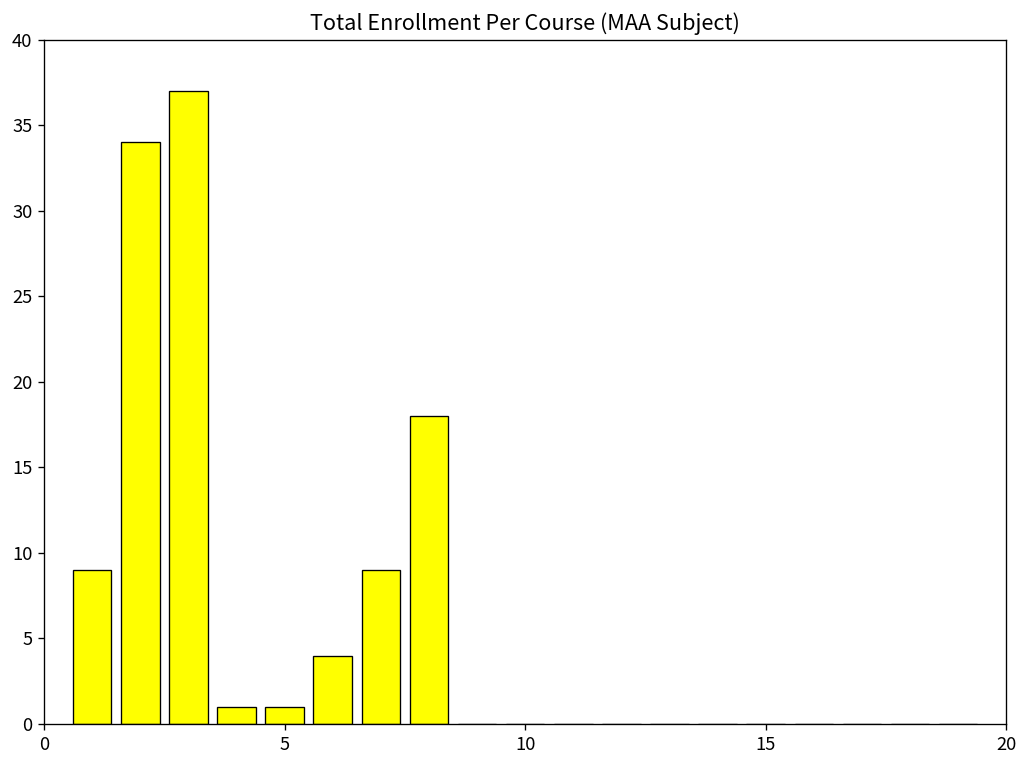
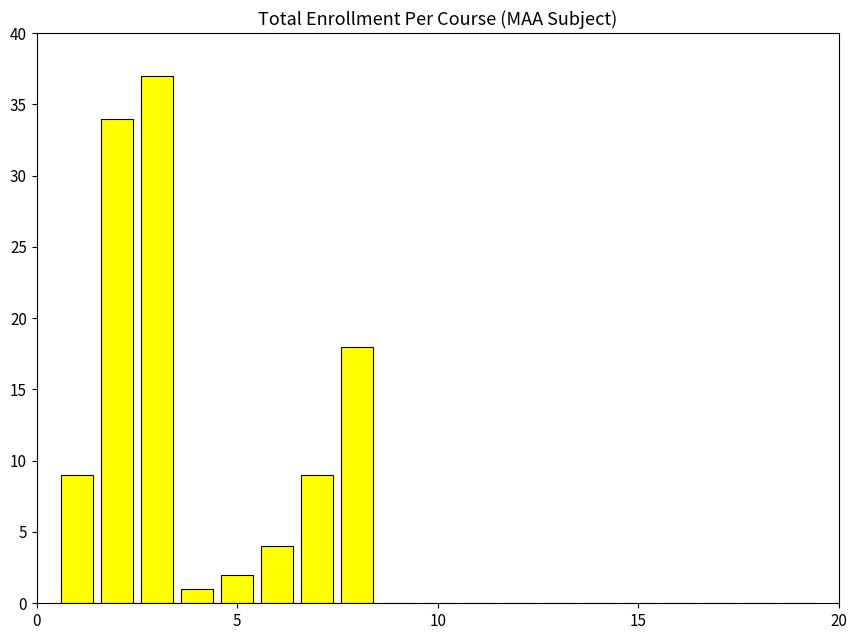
  {
-   "5": 1,
+   "5": 2,
    "10": 0,
    "15": 0
  }
